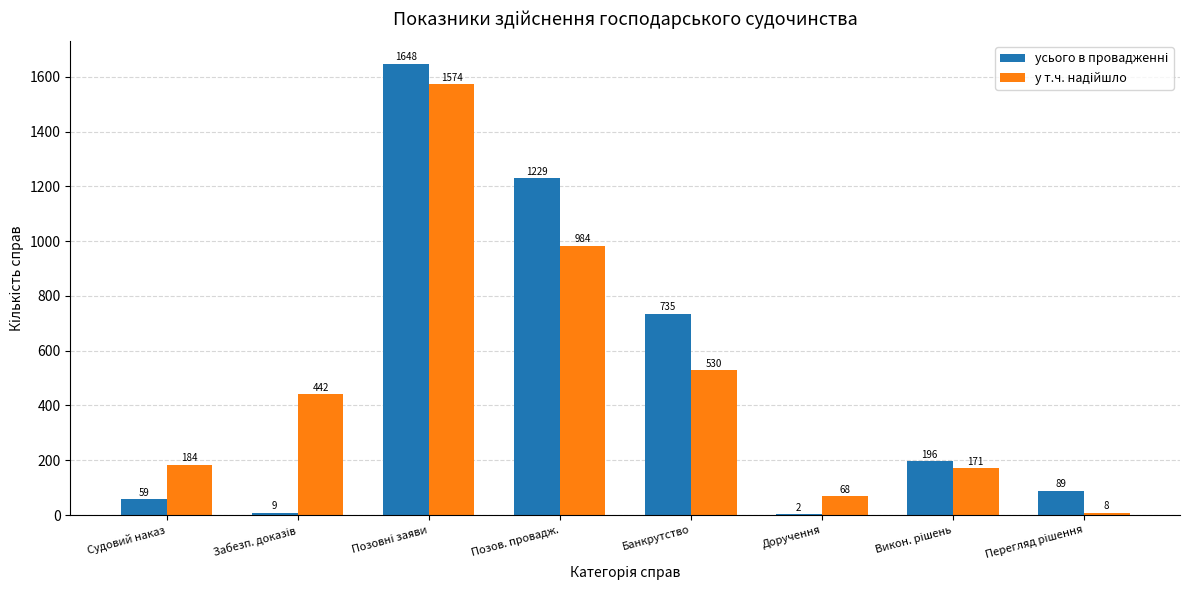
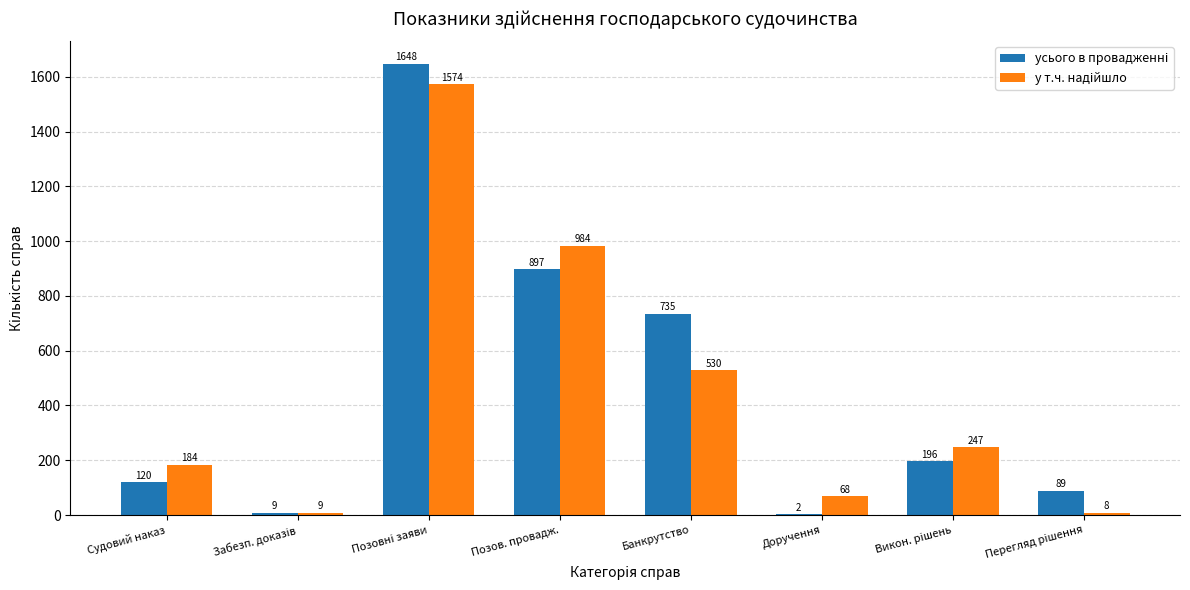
  {
    "усього в провадженні": {
-     "Судовий наказ": 59,
+     "Судовий наказ": 120,
      "Забезп. доказів": 9,
      "Позовні заяви": 1648,
-     "Позов. провадж.": 1229,
+     "Позов. провадж.": 897,
      "Банкрутство": 735,
      "Доручення": 2,
      "Викон. рішень": 196,
      "Перегляд рішення": 89
    },
    "у т.ч. надійшло": {
      "Судовий наказ": 184,
-     "Забезп. доказів": 442,
+     "Забезп. доказів": 9,
      "Позовні заяви": 1574,
      "Позов. провадж.": 984,
      "Банкрутство": 530,
      "Доручення": 68,
-     "Викон. рішень": 171,
+     "Викон. рішень": 247,
      "Перегляд рішення": 8
    }
  }
